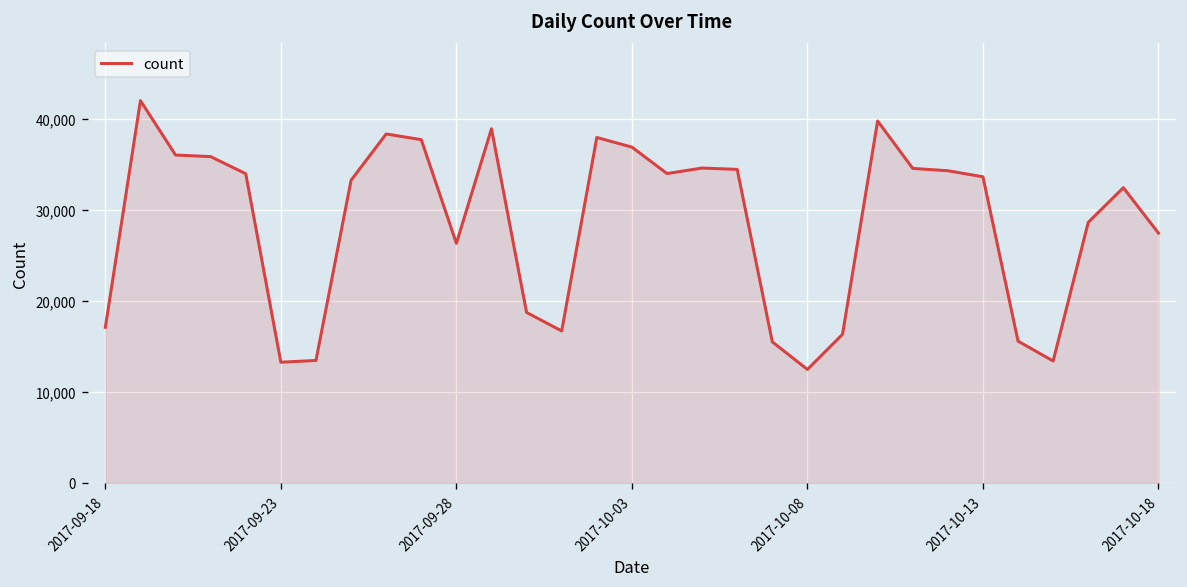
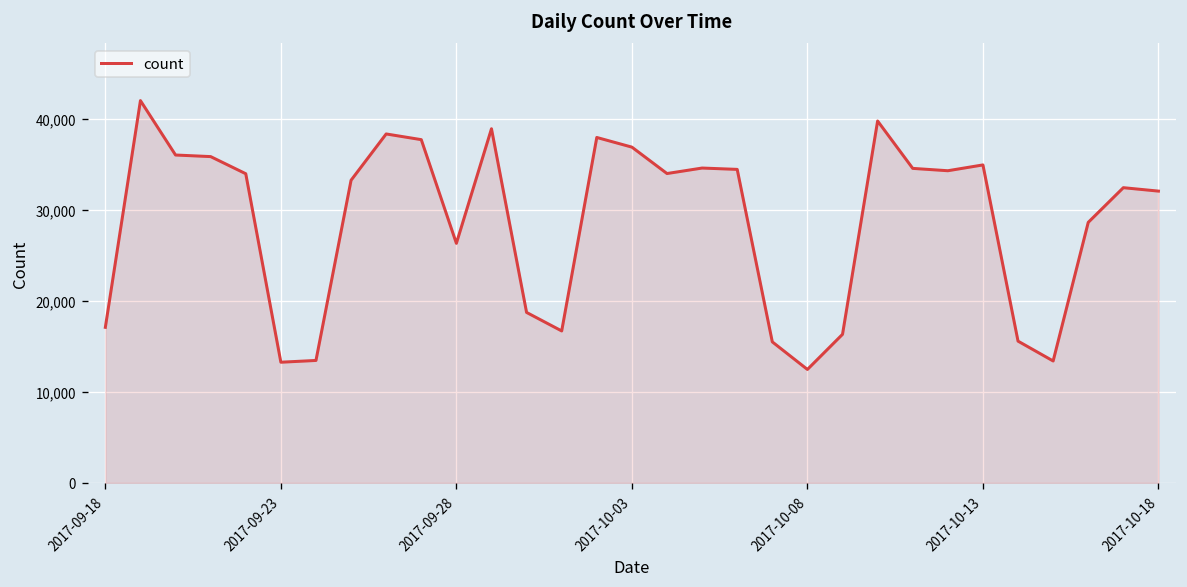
  {
    "2017-09-18": "17,000",
    "2017-09-23": "13,000",
    "2017-09-28": "26,000",
    "2017-10-03": "37,000",
    "2017-10-08": "12,000",
-   "2017-10-13": "34,000",
-   "2017-10-18": "27,000"
+   "2017-10-13": "35,000",
+   "2017-10-18": "32,000"
  }
